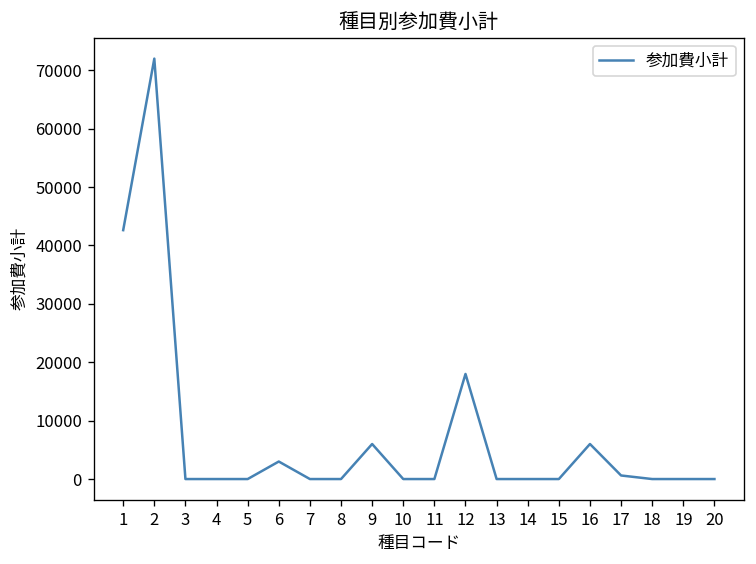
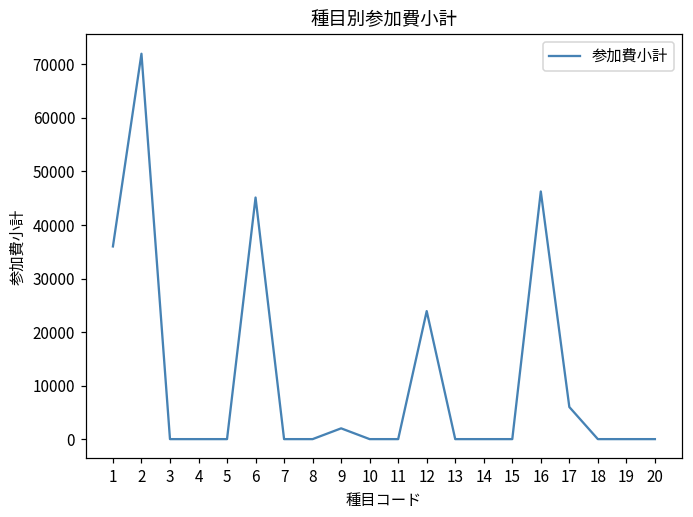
  {
-   "1": 43000,
+   "1": 36000,
    "2": 72000,
    "3": 0,
    "4": 0,
    "5": 0,
-   "6": 3000,
+   "6": 45000,
    "7": 0,
    "8": 0,
-   "9": 6000,
+   "9": 2000,
    "10": 0,
    "11": 0,
-   "12": 18000,
+   "12": 24000,
    "13": 0,
    "14": 0,
    "15": 0,
-   "16": 6000,
-   "17": 1000,
+   "16": 46000,
+   "17": 6000,
    "18": 0,
    "19": 0,
    "20": 0
  }
